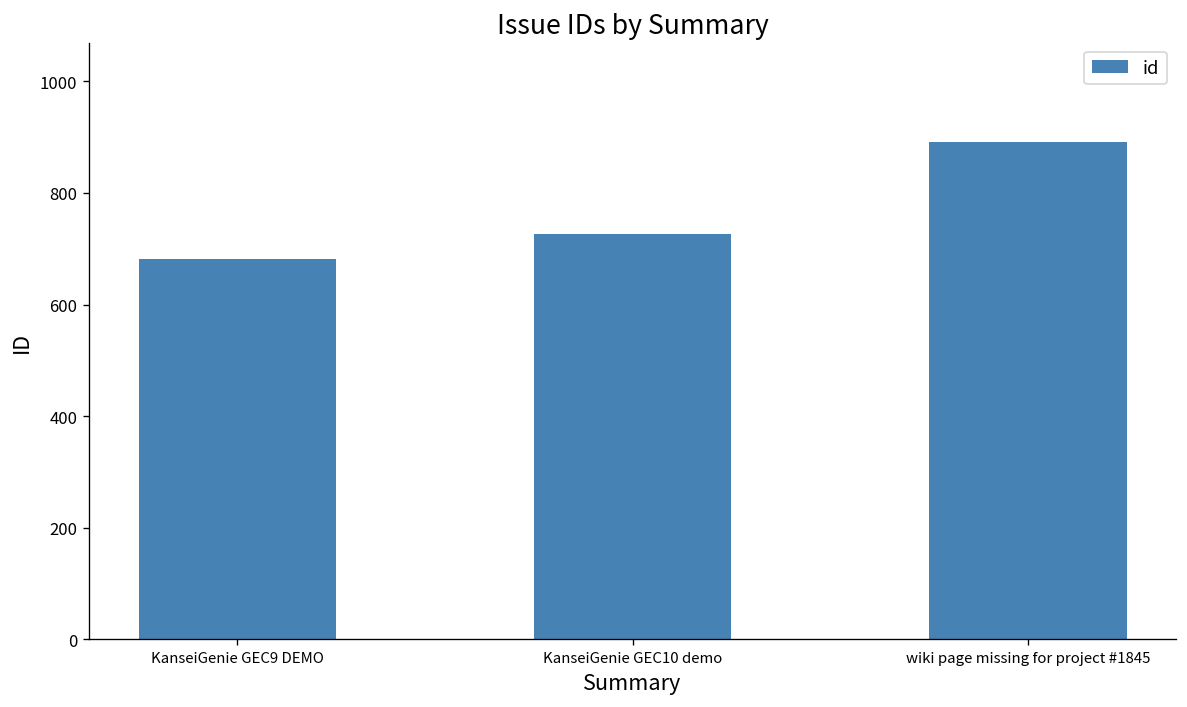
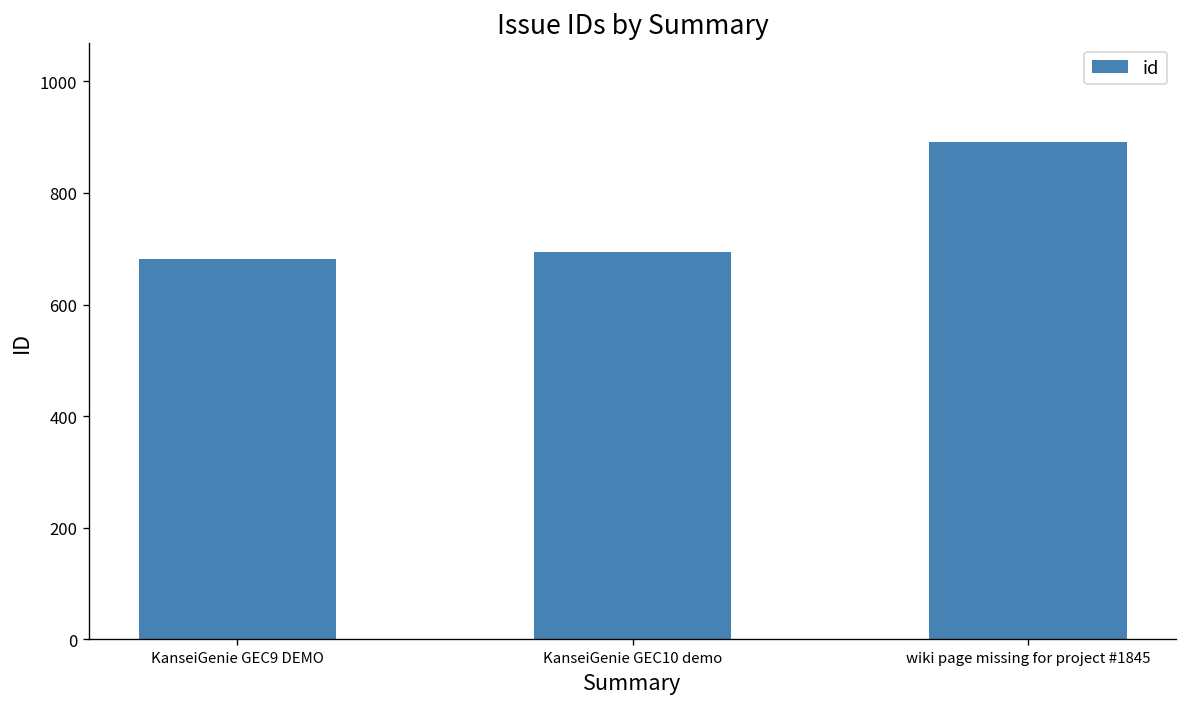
  {
    "KanseiGenie GEC9 DEMO": 680,
-   "KanseiGenie GEC10 demo": 730,
+   "KanseiGenie GEC10 demo": 690,
    "wiki page missing for project #1845": 890
  }
